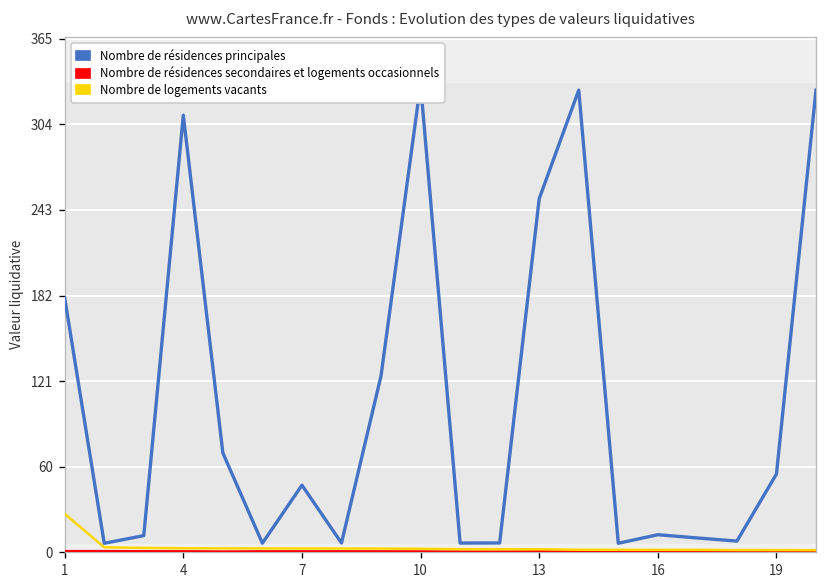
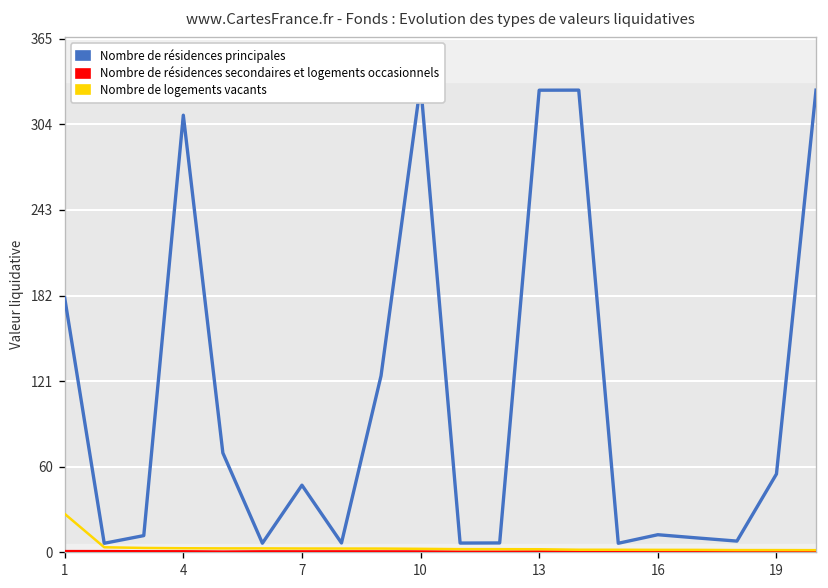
  {
    "Nombre de résidences principales": {
      "1": 181,
      "4": 311,
      "7": 48,
-     "13": 251,
+     "13": 328,
      "16": 13,
      "19": 56
    },
    "Nombre de résidences secondaires et logements occasionnels": {
      "1": 1
    },
    "Nombre de logements vacants": {
      "1": 27
    }
  }
